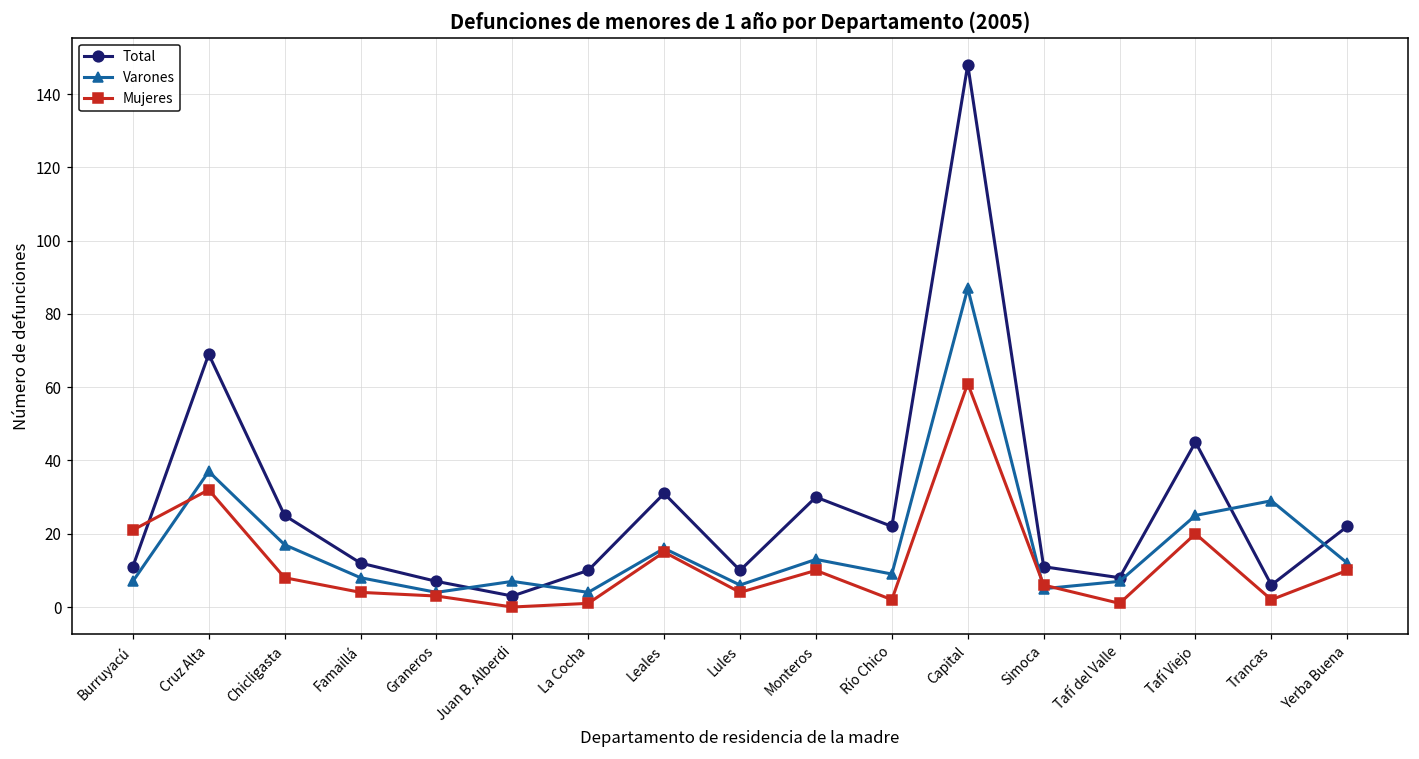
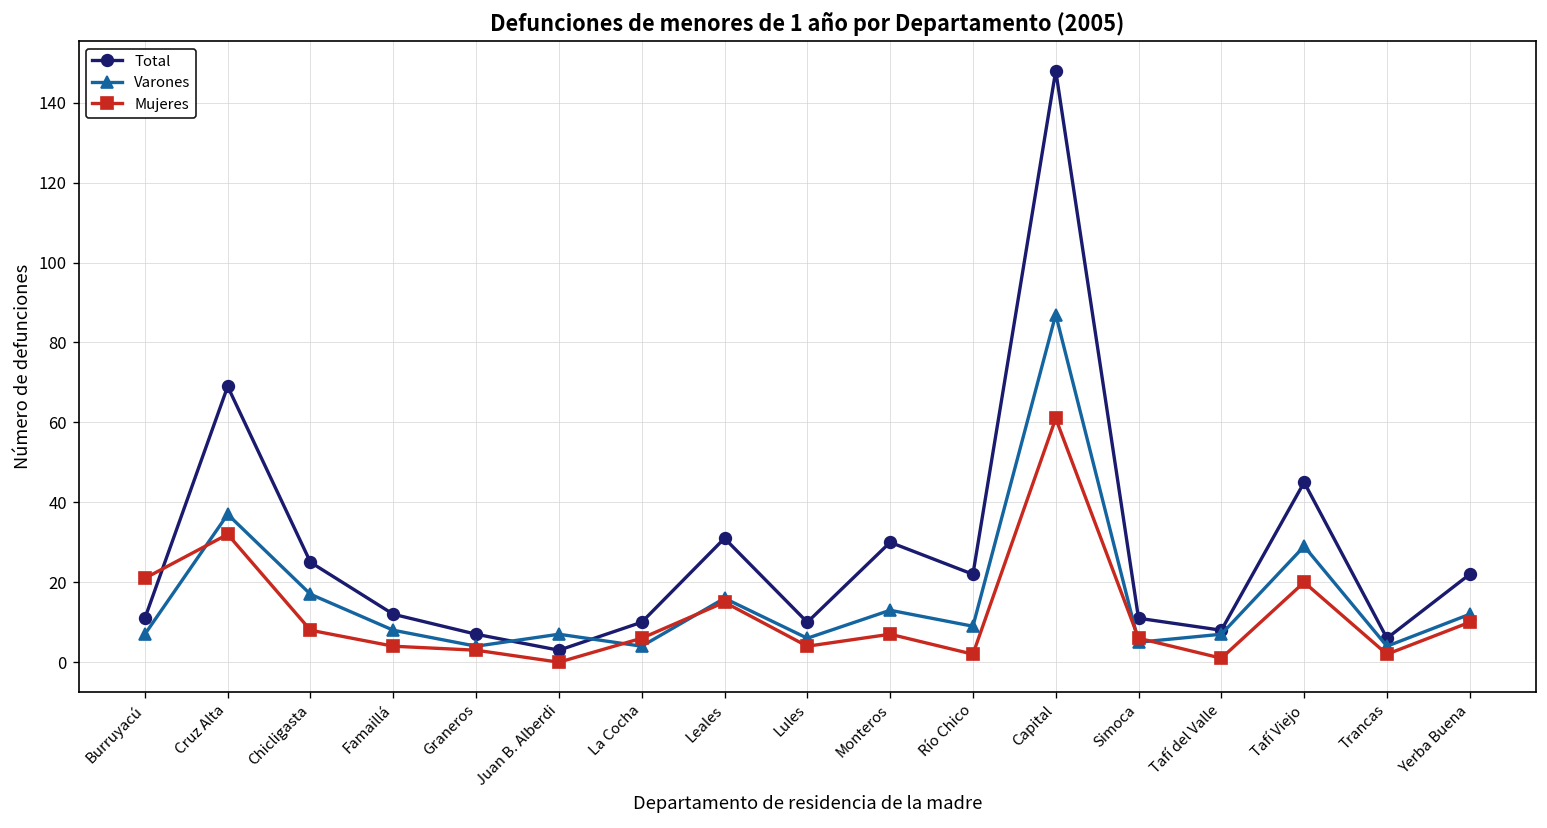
  {
    "Total": {
      "Burruyacú": 11,
      "Cruz Alta": 69,
      "Chicligasta": 25,
      "Famaillá": 12,
      "Graneros": 7,
      "Juan B. Alberdi": 3,
      "La Cocha": 10,
      "Leales": 31,
      "Lules": 10,
      "Monteros": 30,
      "Río Chico": 22,
      "Capital": 148,
      "Simoca": 11,
      "Tafí del Valle": 8,
      "Tafí Viejo": 45,
      "Trancas": 6,
      "Yerba Buena": 22
    },
    "Varones": {
      "Burruyacú": 7,
      "Cruz Alta": 37,
      "Chicligasta": 17,
      "Famaillá": 8,
      "Graneros": 4,
      "Juan B. Alberdi": 7,
      "La Cocha": 4,
      "Leales": 16,
      "Lules": 6,
      "Monteros": 13,
      "Río Chico": 9,
      "Capital": 87,
      "Simoca": 5,
      "Tafí del Valle": 7,
-     "Tafí Viejo": 25,
-     "Trancas": 29,
+     "Tafí Viejo": 29,
+     "Trancas": 4,
      "Yerba Buena": 12
    },
    "Mujeres": {
      "Burruyacú": 21,
      "Cruz Alta": 32,
      "Chicligasta": 8,
      "Famaillá": 4,
      "Graneros": 3,
      "Juan B. Alberdi": 0,
-     "La Cocha": 1,
+     "La Cocha": 6,
      "Leales": 15,
      "Lules": 4,
-     "Monteros": 10,
+     "Monteros": 7,
      "Río Chico": 2,
      "Capital": 61,
      "Simoca": 6,
      "Tafí del Valle": 1,
      "Tafí Viejo": 20,
      "Trancas": 2,
      "Yerba Buena": 10
    }
  }
